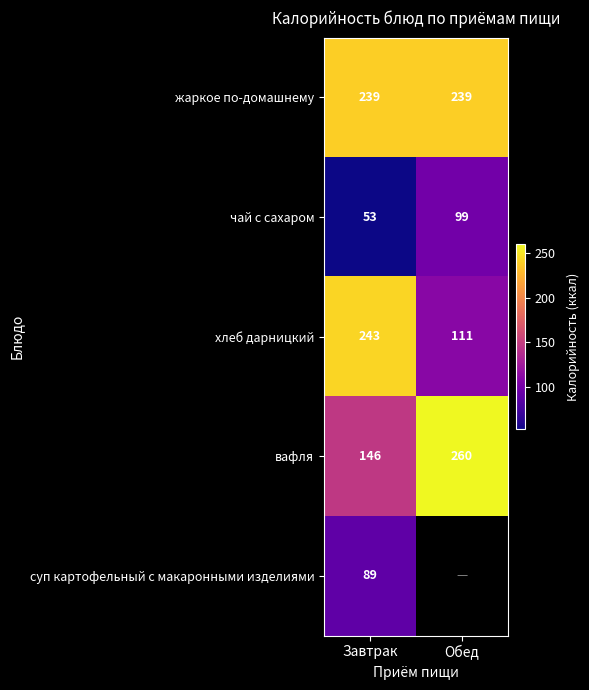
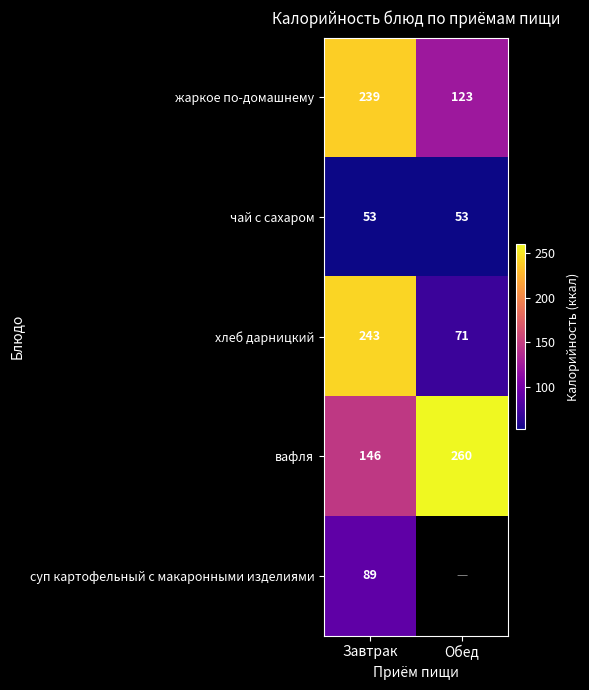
  {
    "жаркое по-домашнему": {
      "Завтрак": 239,
-     "Обед": 239
+     "Обед": 123
    },
    "чай с сахаром": {
      "Завтрак": 53,
-     "Обед": 99
+     "Обед": 53
    },
    "хлеб дарницкий": {
      "Завтрак": 243,
-     "Обед": 111
+     "Обед": 71
    },
    "вафля": {
      "Завтрак": 146,
      "Обед": 260
    },
    "суп картофельный с макаронными изделиями": {
      "Завтрак": 89
    }
  }
